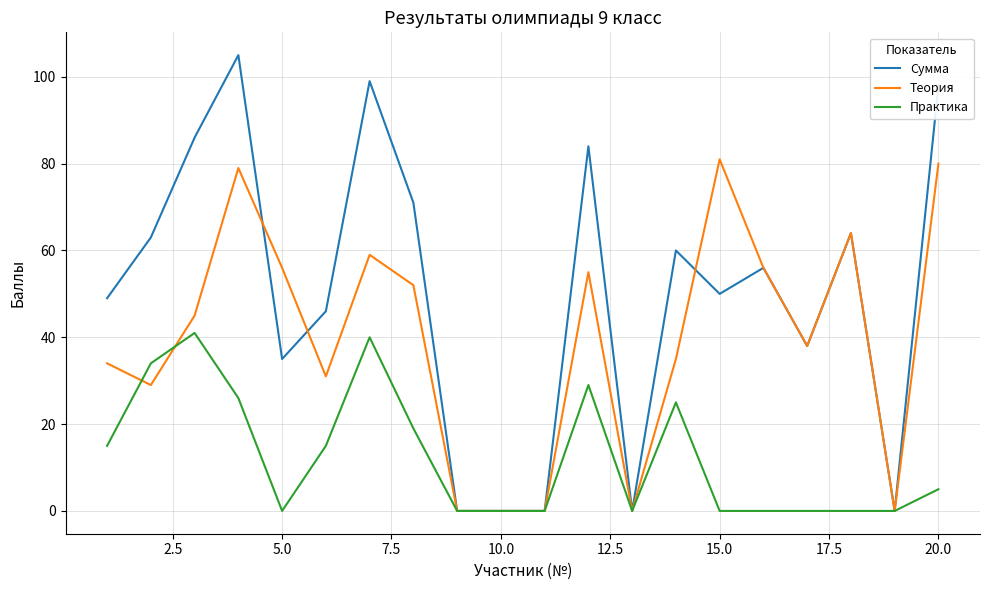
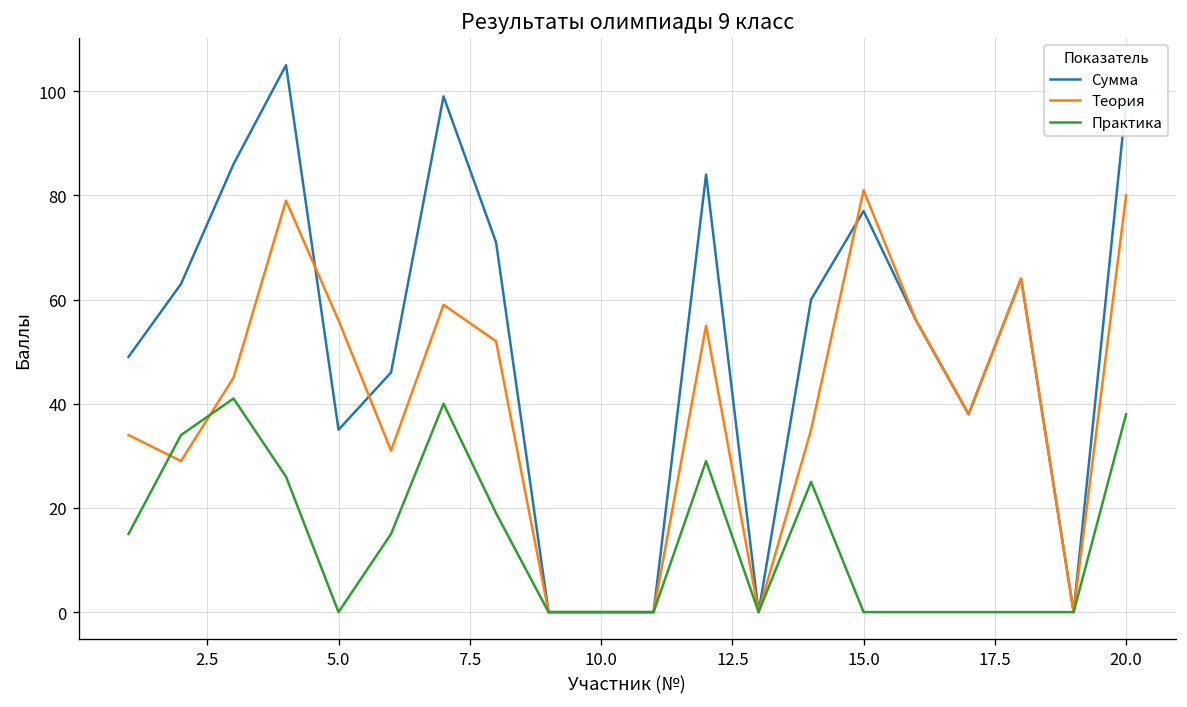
  {
    "Сумма": {
      "5.0": 35,
-     "15.0": 50
+     "15.0": 77
    },
    "Теория": {
      "5.0": 56,
      "15.0": 81,
      "20.0": 80
    },
    "Практика": {
      "5.0": 0,
      "15.0": 0,
-     "20.0": 5
+     "20.0": 38
    }
  }
